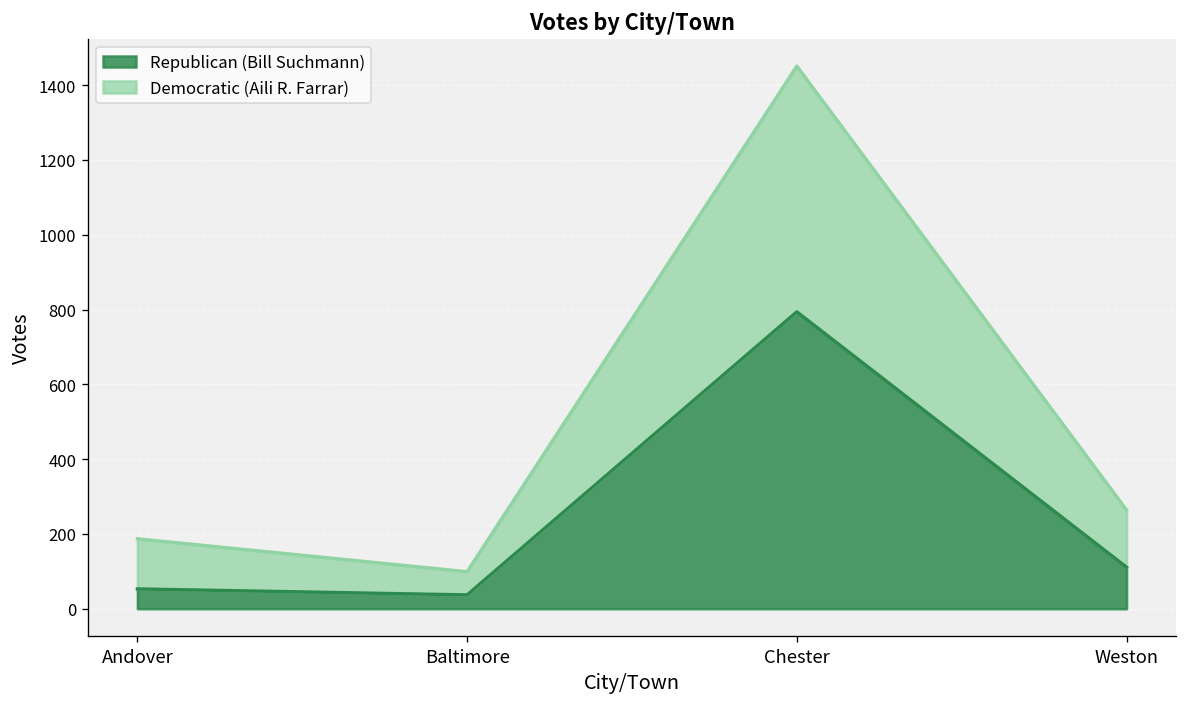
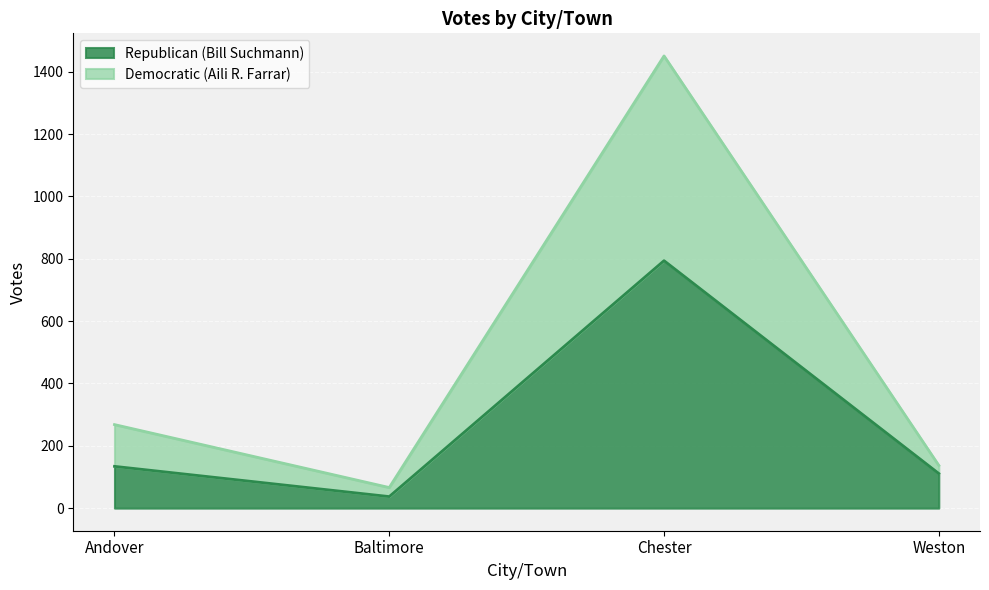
  {
    "Republican (Bill Suchmann)": {
-     "Andover": 50,
+     "Andover": 130,
      "Baltimore": 40,
      "Chester": 790,
      "Weston": 110
    },
    "Democratic (Aili R. Farrar)": {
      "Andover": 130,
-     "Baltimore": 60,
+     "Baltimore": 30,
      "Chester": 660,
-     "Weston": 150
+     "Weston": 30
    }
  }
